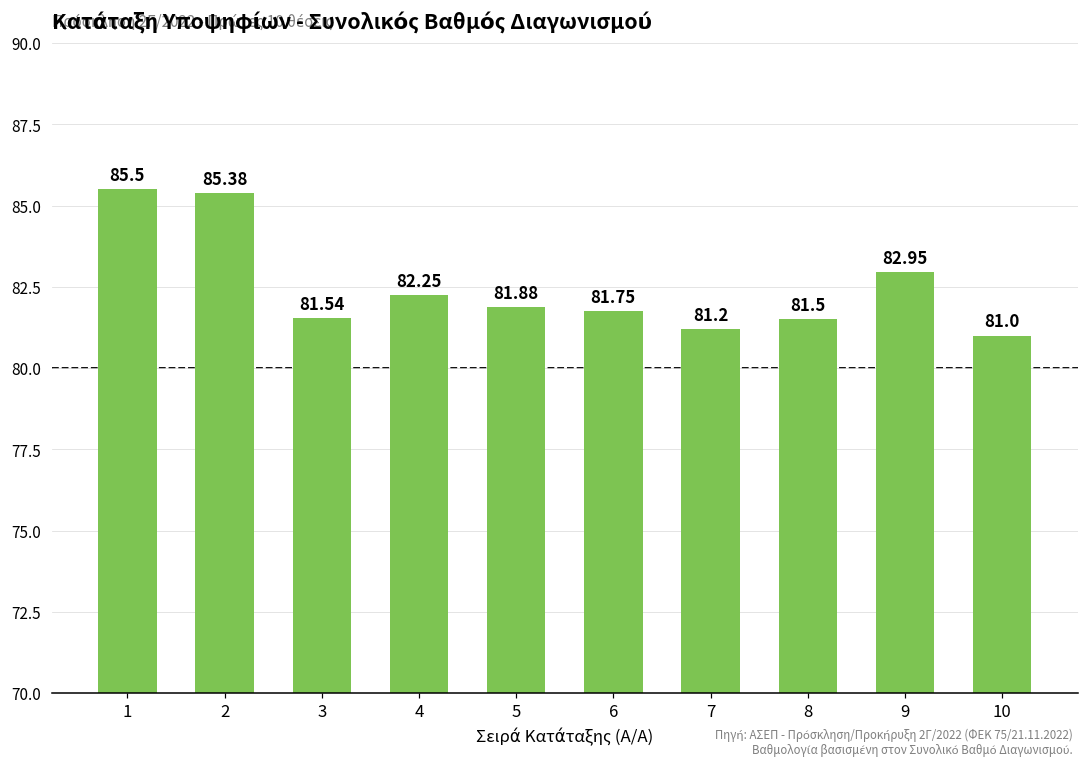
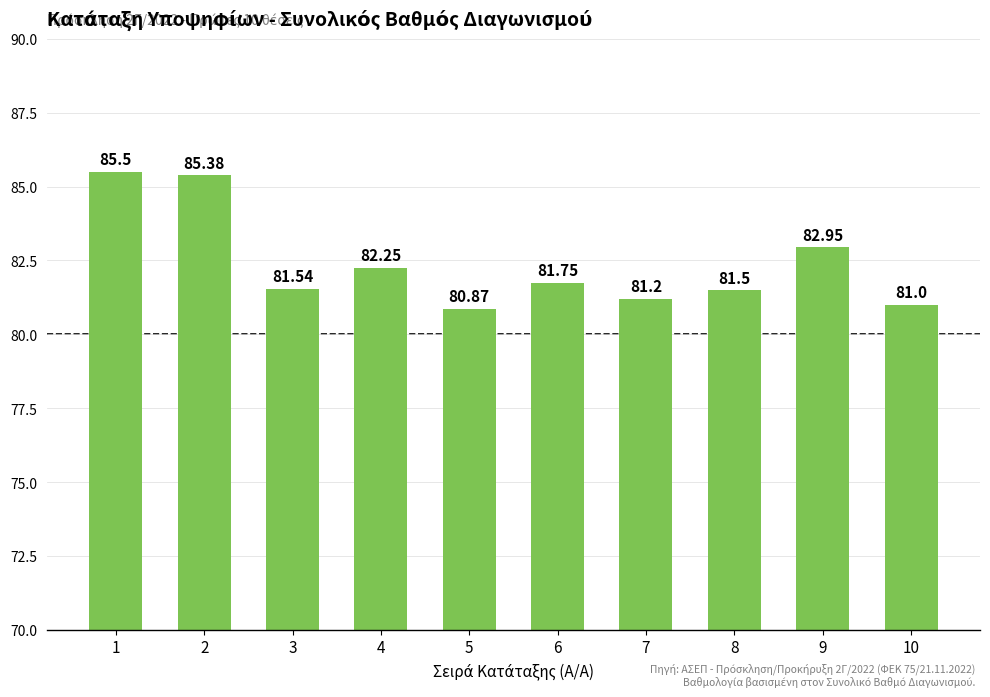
  {
    "1": 85.5,
    "2": 85.38,
    "3": 81.54,
    "4": 82.25,
-   "5": 81.88,
+   "5": 80.87,
    "6": 81.75,
    "7": 81.2,
    "8": 81.5,
    "9": 82.95,
    "10": 81.0
  }
